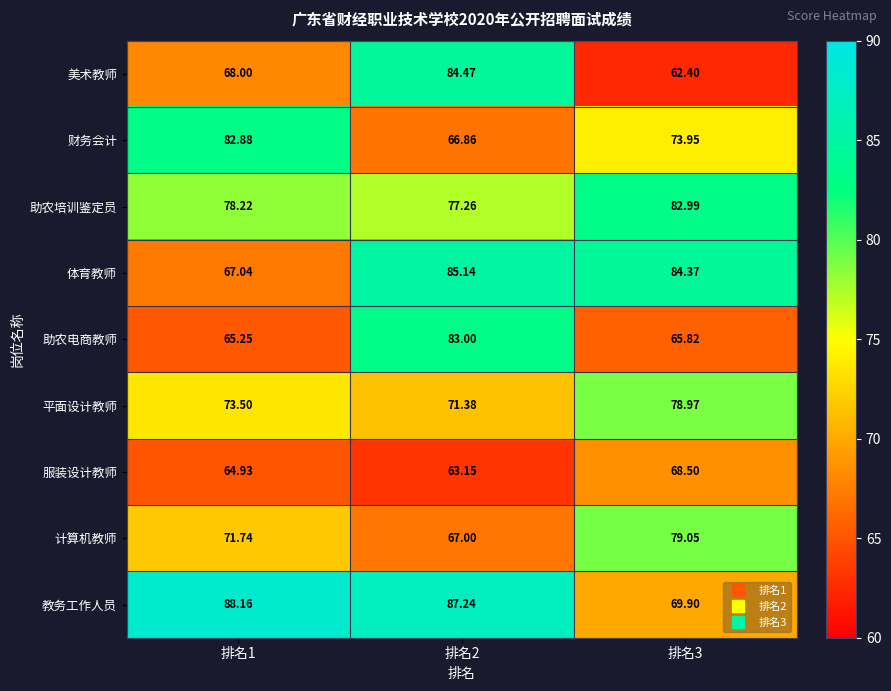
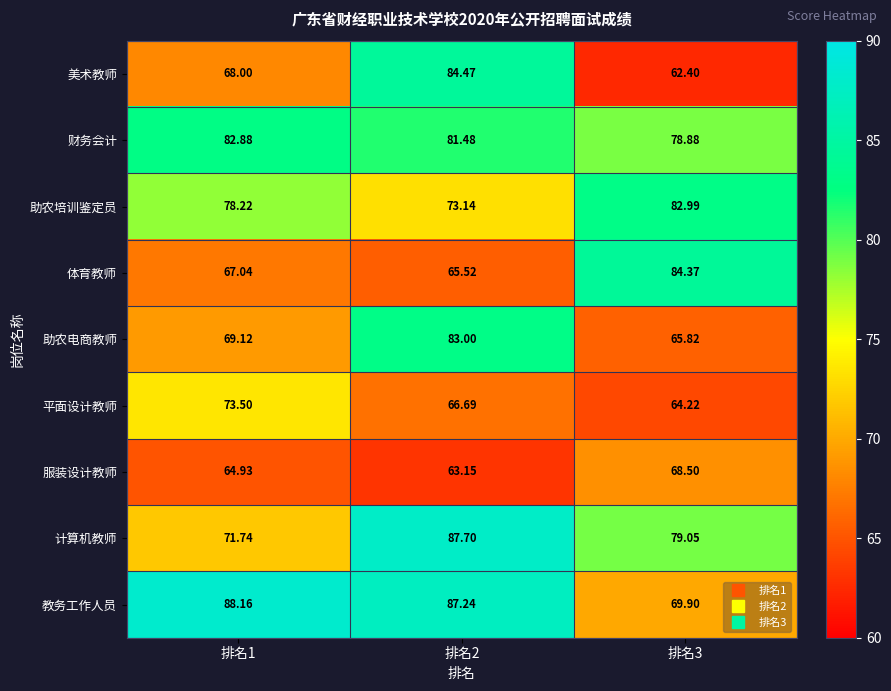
  {
    "美术教师": {
      "排名1": 68.00,
      "排名2": 84.47,
      "排名3": 62.40
    },
    "财务会计": {
      "排名1": 82.88,
-     "排名2": 66.86,
-     "排名3": 73.95
+     "排名2": 81.48,
+     "排名3": 78.88
    },
    "助农培训鉴定员": {
      "排名1": 78.22,
-     "排名2": 77.26,
+     "排名2": 73.14,
      "排名3": 82.99
    },
    "体育教师": {
      "排名1": 67.04,
-     "排名2": 85.14,
+     "排名2": 65.52,
      "排名3": 84.37
    },
    "助农电商教师": {
-     "排名1": 65.25,
+     "排名1": 69.12,
      "排名2": 83.00,
      "排名3": 65.82
    },
    "平面设计教师": {
      "排名1": 73.50,
-     "排名2": 71.38,
-     "排名3": 78.97
+     "排名2": 66.69,
+     "排名3": 64.22
    },
    "服装设计教师": {
      "排名1": 64.93,
      "排名2": 63.15,
      "排名3": 68.50
    },
    "计算机教师": {
      "排名1": 71.74,
-     "排名2": 67.00,
+     "排名2": 87.70,
      "排名3": 79.05
    },
    "教务工作人员": {
      "排名1": 88.16,
      "排名2": 87.24,
      "排名3": 69.90
    }
  }
